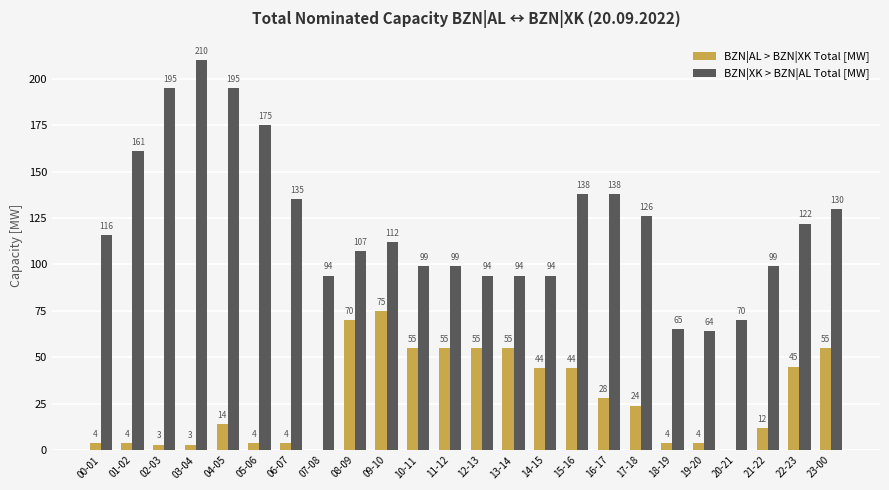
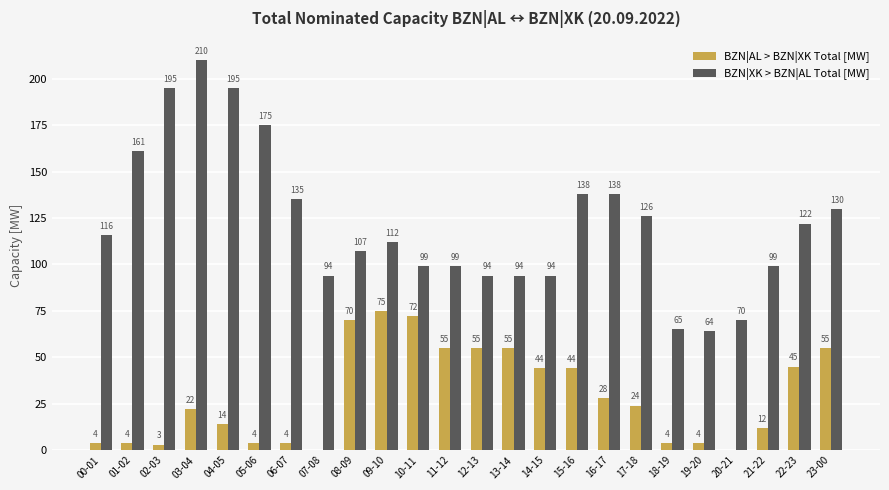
  {
    "BZN|AL > BZN|XK Total [MW]": {
      "00-01": 4,
      "01-02": 4,
      "02-03": 3,
-     "03-04": 3,
+     "03-04": 22,
      "04-05": 14,
      "05-06": 4,
      "06-07": 4,
      "08-09": 70,
      "09-10": 75,
-     "10-11": 55,
+     "10-11": 72,
      "11-12": 55,
      "12-13": 55,
      "13-14": 55,
      "14-15": 44,
      "15-16": 44,
      "16-17": 28,
      "17-18": 24,
      "18-19": 4,
      "19-20": 4,
      "21-22": 12,
      "22-23": 45,
      "23-00": 55
    },
    "BZN|XK > BZN|AL Total [MW]": {
      "00-01": 116,
      "01-02": 161,
      "02-03": 195,
      "03-04": 210,
      "04-05": 195,
      "05-06": 175,
      "06-07": 135,
      "07-08": 94,
      "08-09": 107,
      "09-10": 112,
      "10-11": 99,
      "11-12": 99,
      "12-13": 94,
      "13-14": 94,
      "14-15": 94,
      "15-16": 138,
      "16-17": 138,
      "17-18": 126,
      "18-19": 65,
      "19-20": 64,
      "20-21": 70,
      "21-22": 99,
      "22-23": 122,
      "23-00": 130
    }
  }
